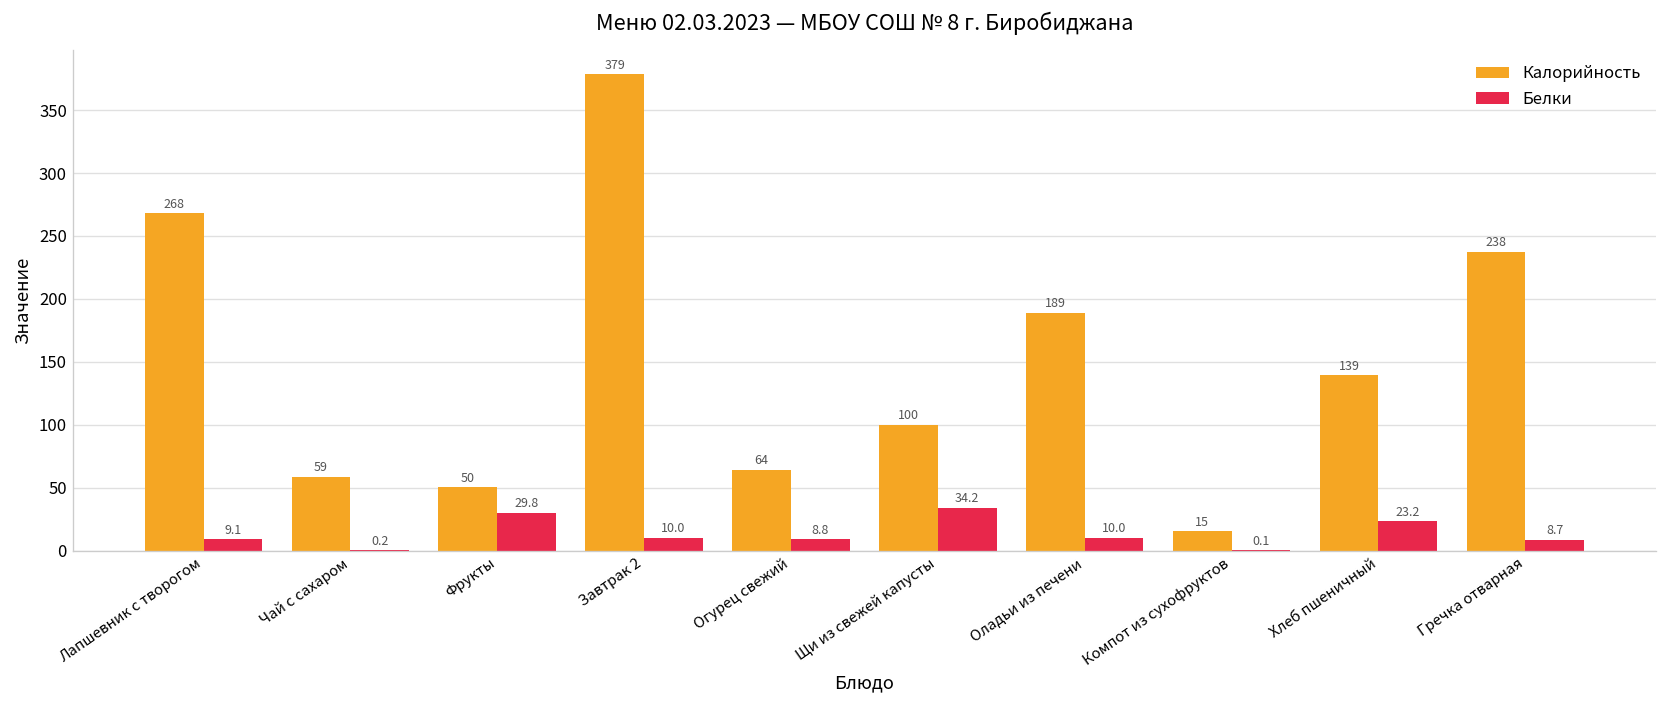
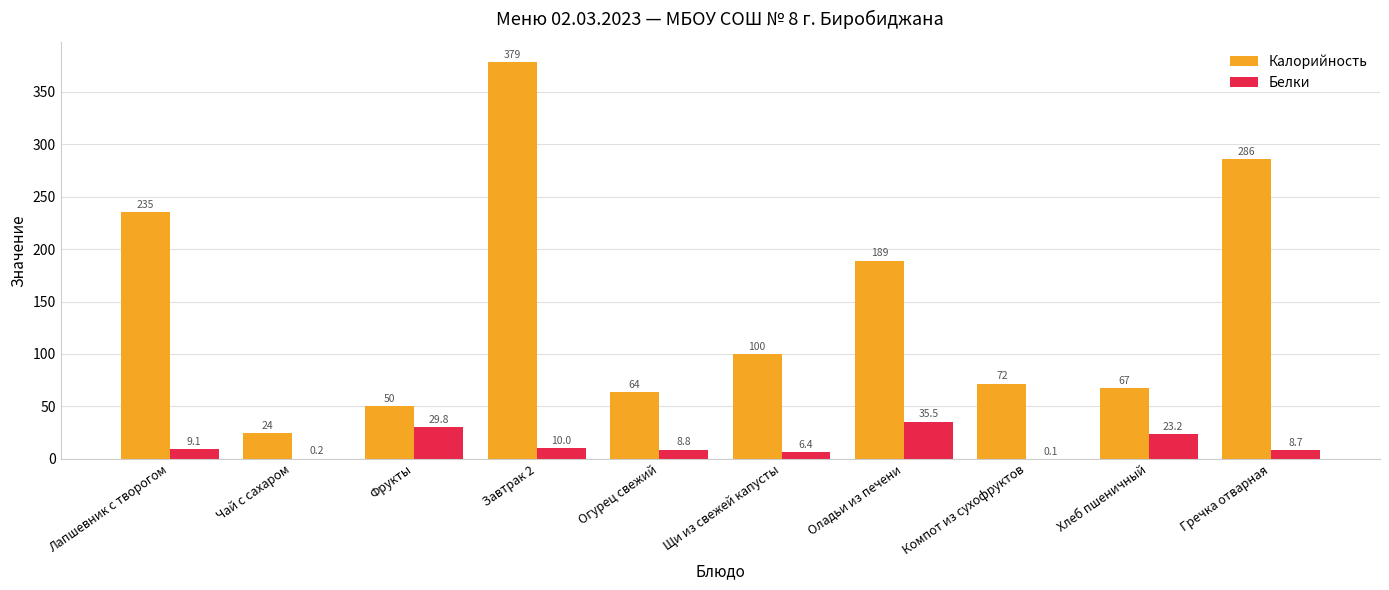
  {
    "Калорийность": {
-     "Лапшевник с творогом": 268,
-     "Чай с сахаром": 59,
+     "Лапшевник с творогом": 235,
+     "Чай с сахаром": 24,
      "Фрукты": 50,
      "Завтрак 2": 379,
      "Огурец свежий": 64,
      "Щи из свежей капусты": 100,
      "Оладьи из печени": 189,
-     "Компот из сухофруктов": 15,
-     "Хлеб пшеничный": 139,
-     "Гречка отварная": 238
+     "Компот из сухофруктов": 72,
+     "Хлеб пшеничный": 67,
+     "Гречка отварная": 286
    },
    "Белки": {
      "Лапшевник с творогом": 9.1,
      "Чай с сахаром": 0.2,
      "Фрукты": 29.8,
      "Завтрак 2": 10.0,
      "Огурец свежий": 8.8,
-     "Щи из свежей капусты": 34.2,
-     "Оладьи из печени": 10.0,
+     "Щи из свежей капусты": 6.4,
+     "Оладьи из печени": 35.5,
      "Компот из сухофруктов": 0.1,
      "Хлеб пшеничный": 23.2,
      "Гречка отварная": 8.7
    }
  }
